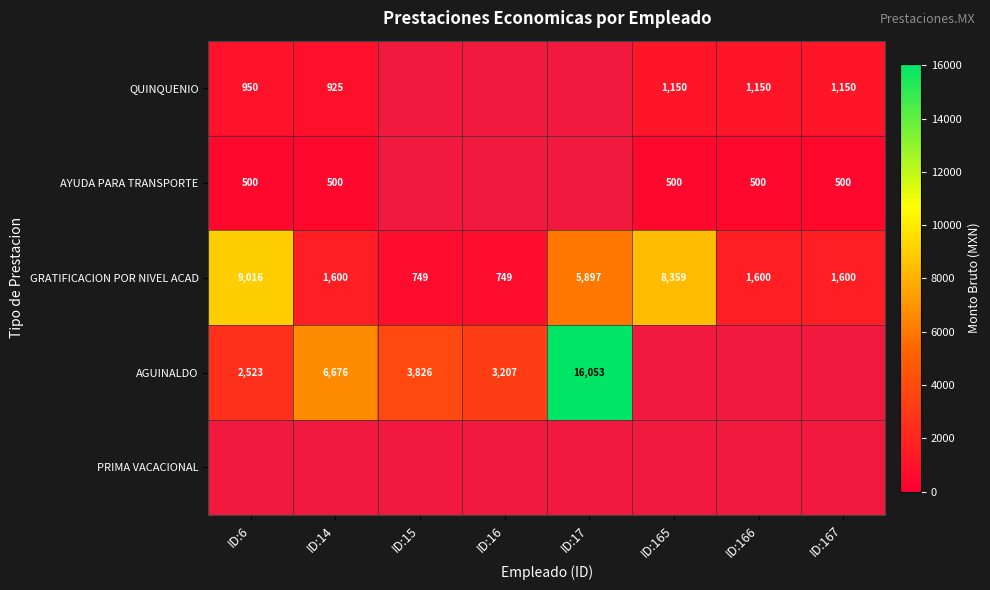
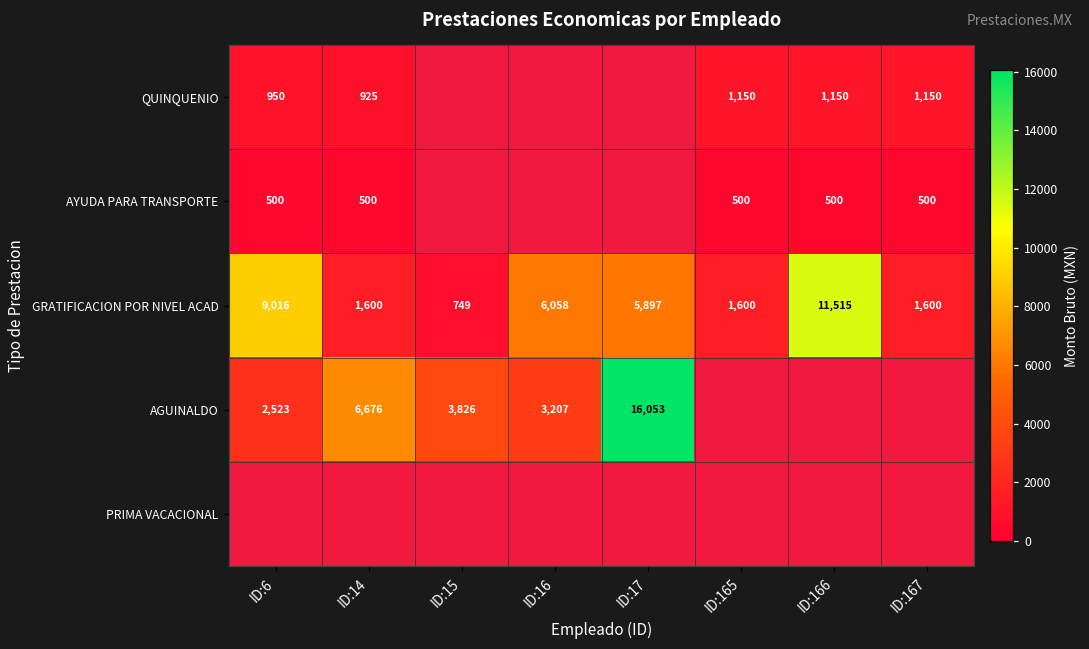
  {
    "QUINQUENIO": {
      "ID:6": "950",
      "ID:14": "925",
      "ID:165": "1,150",
      "ID:166": "1,150",
      "ID:167": "1,150"
    },
    "AYUDA PARA TRANSPORTE": {
      "ID:6": "500",
      "ID:14": "500",
      "ID:165": "500",
      "ID:166": "500",
      "ID:167": "500"
    },
    "GRATIFICACION POR NIVEL ACAD": {
      "ID:6": "9,016",
      "ID:14": "1,600",
      "ID:15": "749",
-     "ID:16": "749",
+     "ID:16": "6,058",
      "ID:17": "5,897",
-     "ID:165": "8,359",
-     "ID:166": "1,600",
+     "ID:165": "1,600",
+     "ID:166": "11,515",
      "ID:167": "1,600"
    },
    "AGUINALDO": {
      "ID:6": "2,523",
      "ID:14": "6,676",
      "ID:15": "3,826",
      "ID:16": "3,207",
      "ID:17": "16,053"
    }
  }
